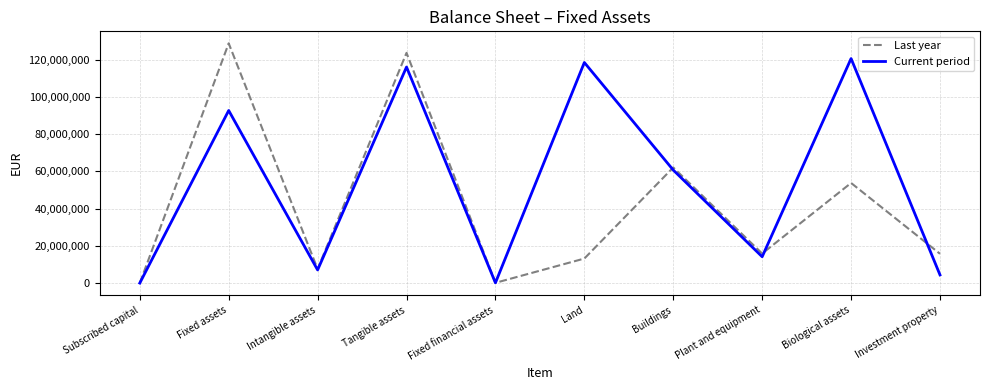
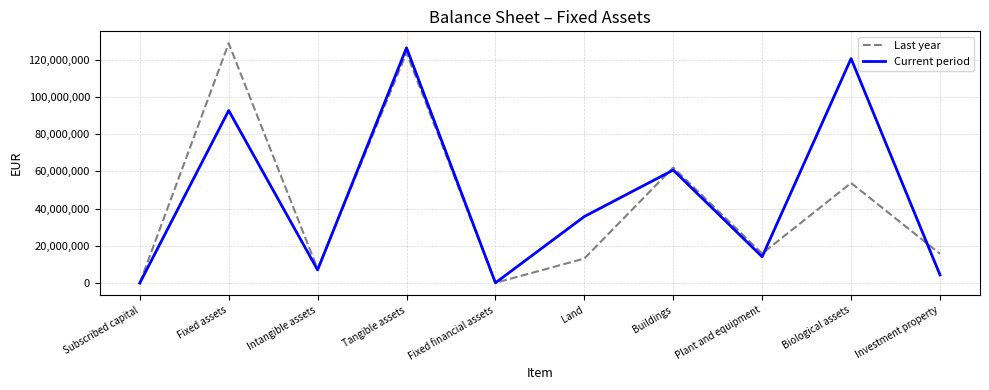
  {
    "Last year": {
      "Fixed assets": "129,000,000",
      "Tangible assets": "124,000,000",
      "Land": "13,000,000",
      "Buildings": "62,000,000",
      "Plant and equipment": "16,000,000",
      "Biological assets": "54,000,000",
      "Investment property": "16,000,000"
    },
    "Current period": {
      "Fixed assets": "93,000,000",
-     "Tangible assets": "116,000,000",
-     "Land": "118,000,000",
+     "Tangible assets": "126,000,000",
+     "Land": "36,000,000",
      "Buildings": "61,000,000",
      "Plant and equipment": "14,000,000",
      "Biological assets": "121,000,000",
      "Investment property": "4,000,000"
    }
  }
